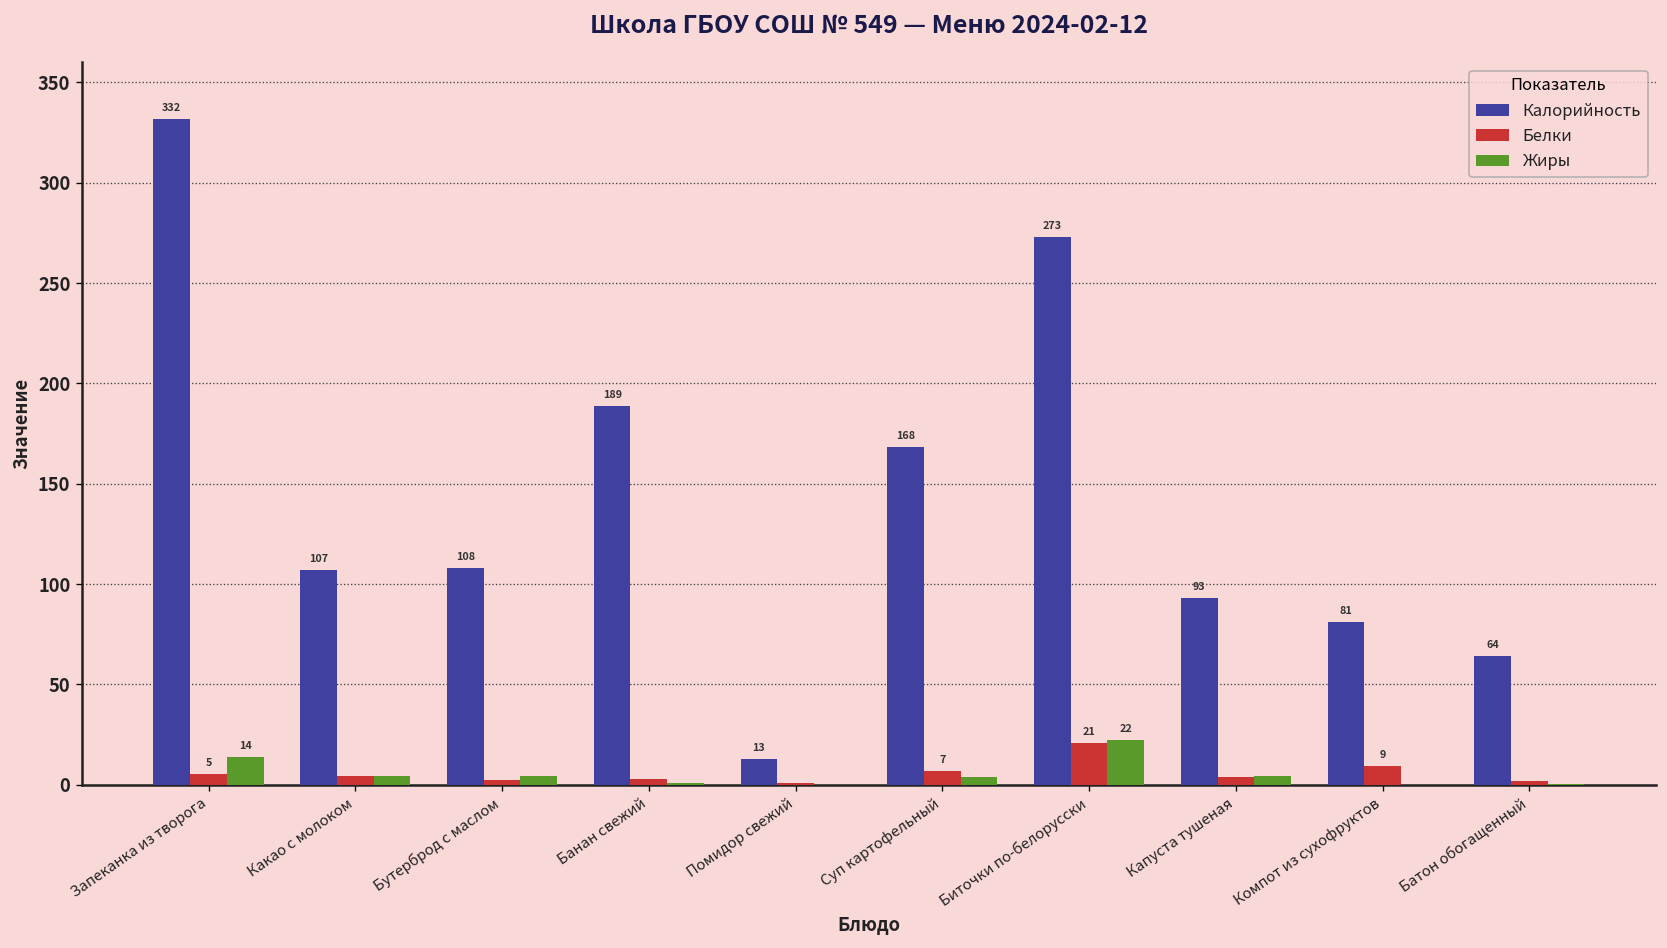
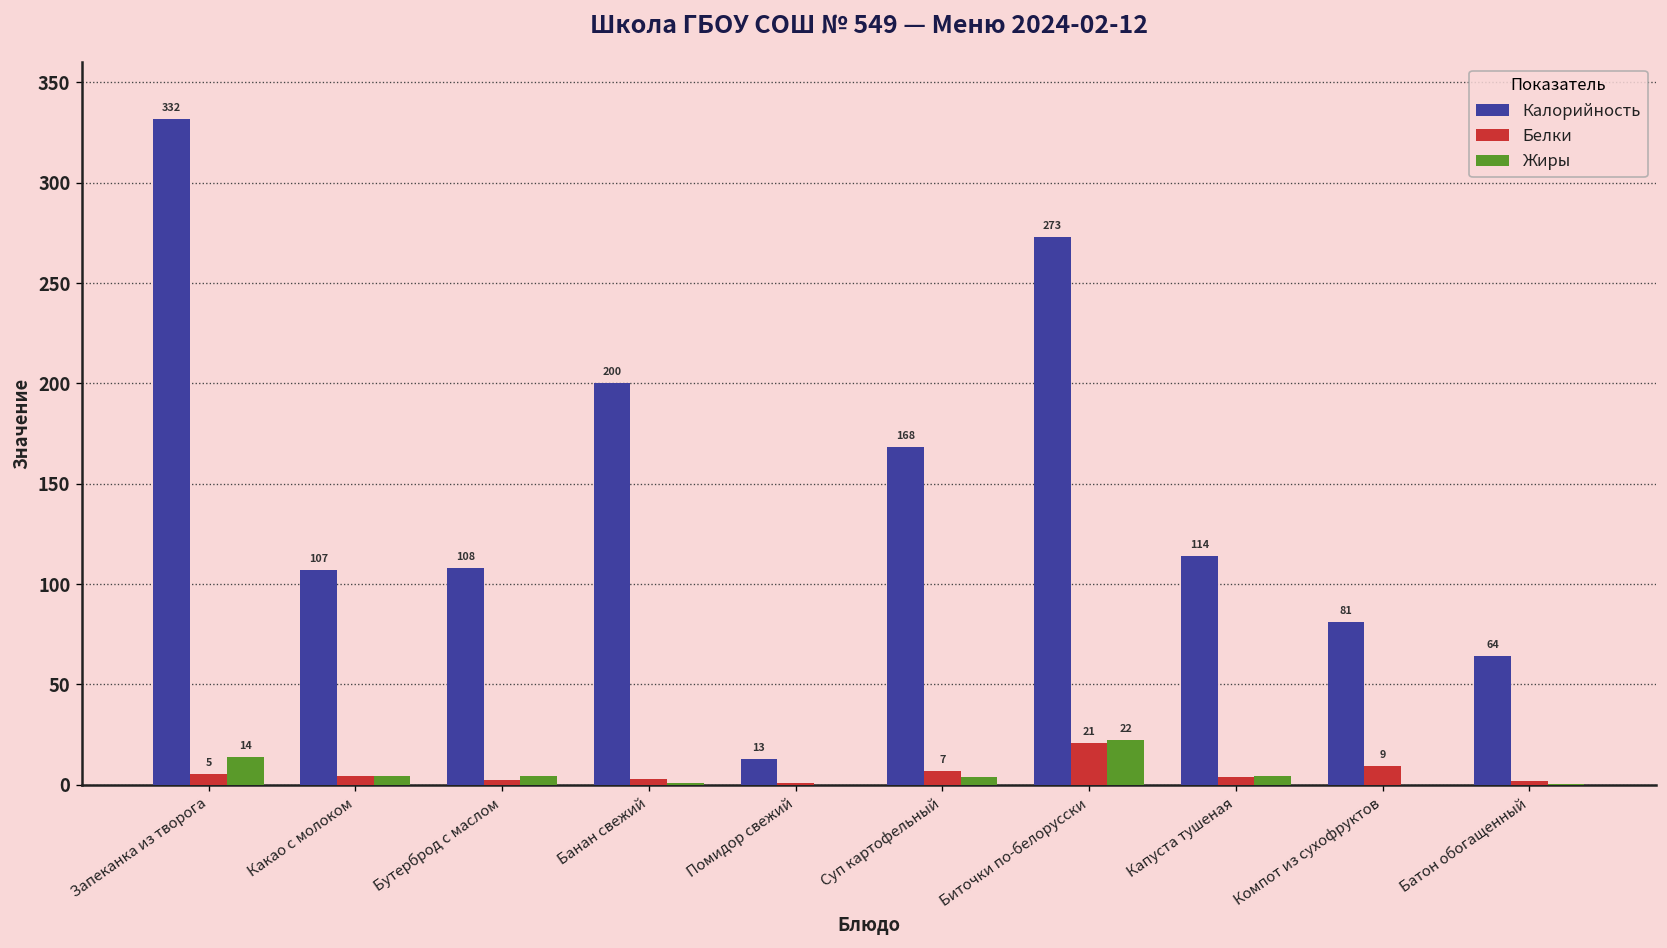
  {
    "Калорийность": {
      "Запеканка из творога": 332,
      "Какао с молоком": 107,
      "Бутерброд с маслом": 108,
-     "Банан свежий": 189,
+     "Банан свежий": 200,
      "Помидор свежий": 13,
      "Суп картофельный": 168,
      "Биточки по-белорусски": 273,
-     "Капуста тушеная": 93,
+     "Капуста тушеная": 114,
      "Компот из сухофруктов": 81,
      "Батон обогащенный": 64
    },
    "Белки": {
      "Запеканка из творога": 5,
      "Суп картофельный": 7,
      "Биточки по-белорусски": 21,
      "Компот из сухофруктов": 9
    },
    "Жиры": {
      "Запеканка из творога": 14,
      "Биточки по-белорусски": 22
    }
  }
